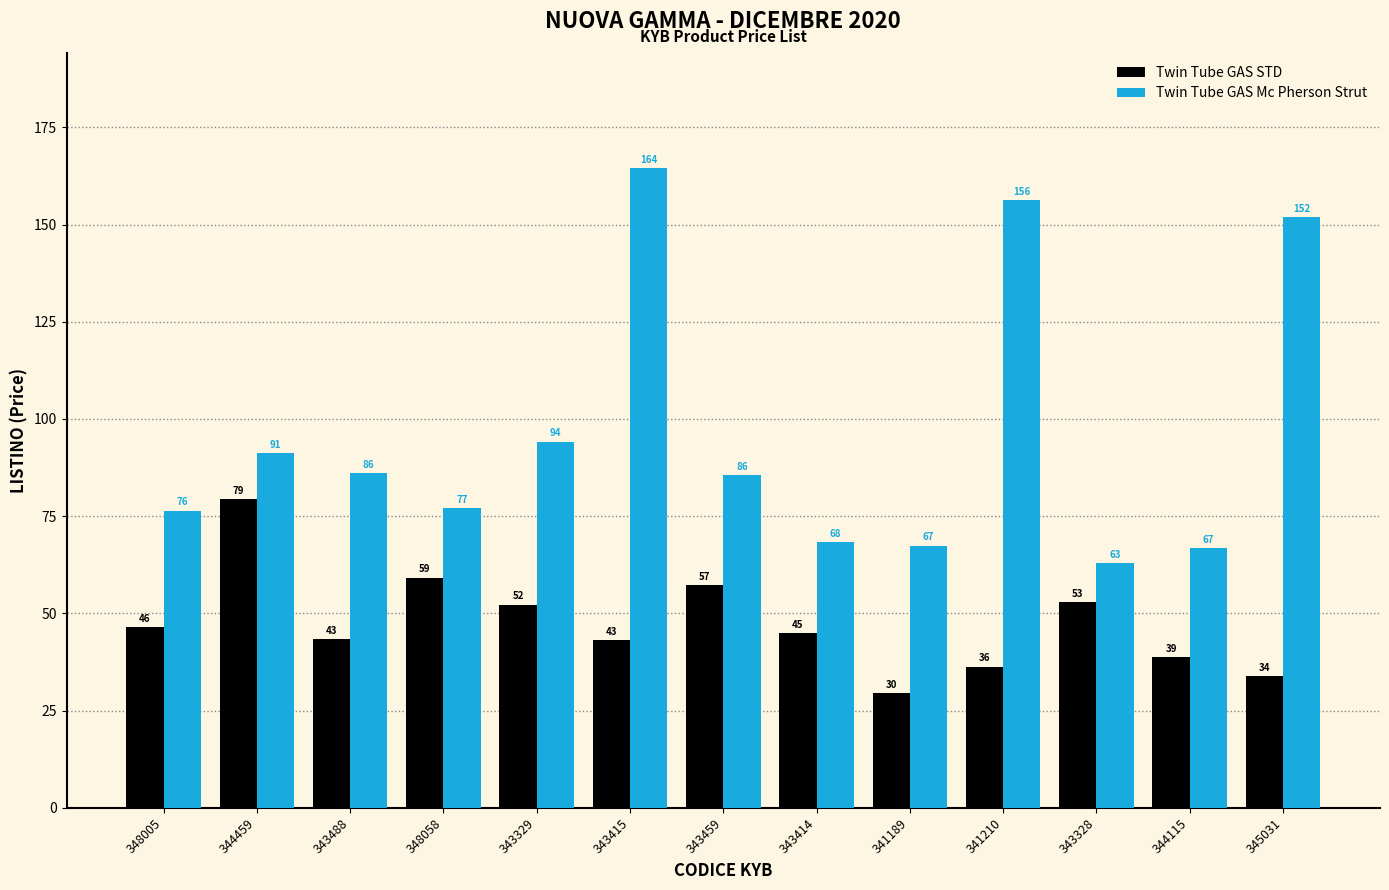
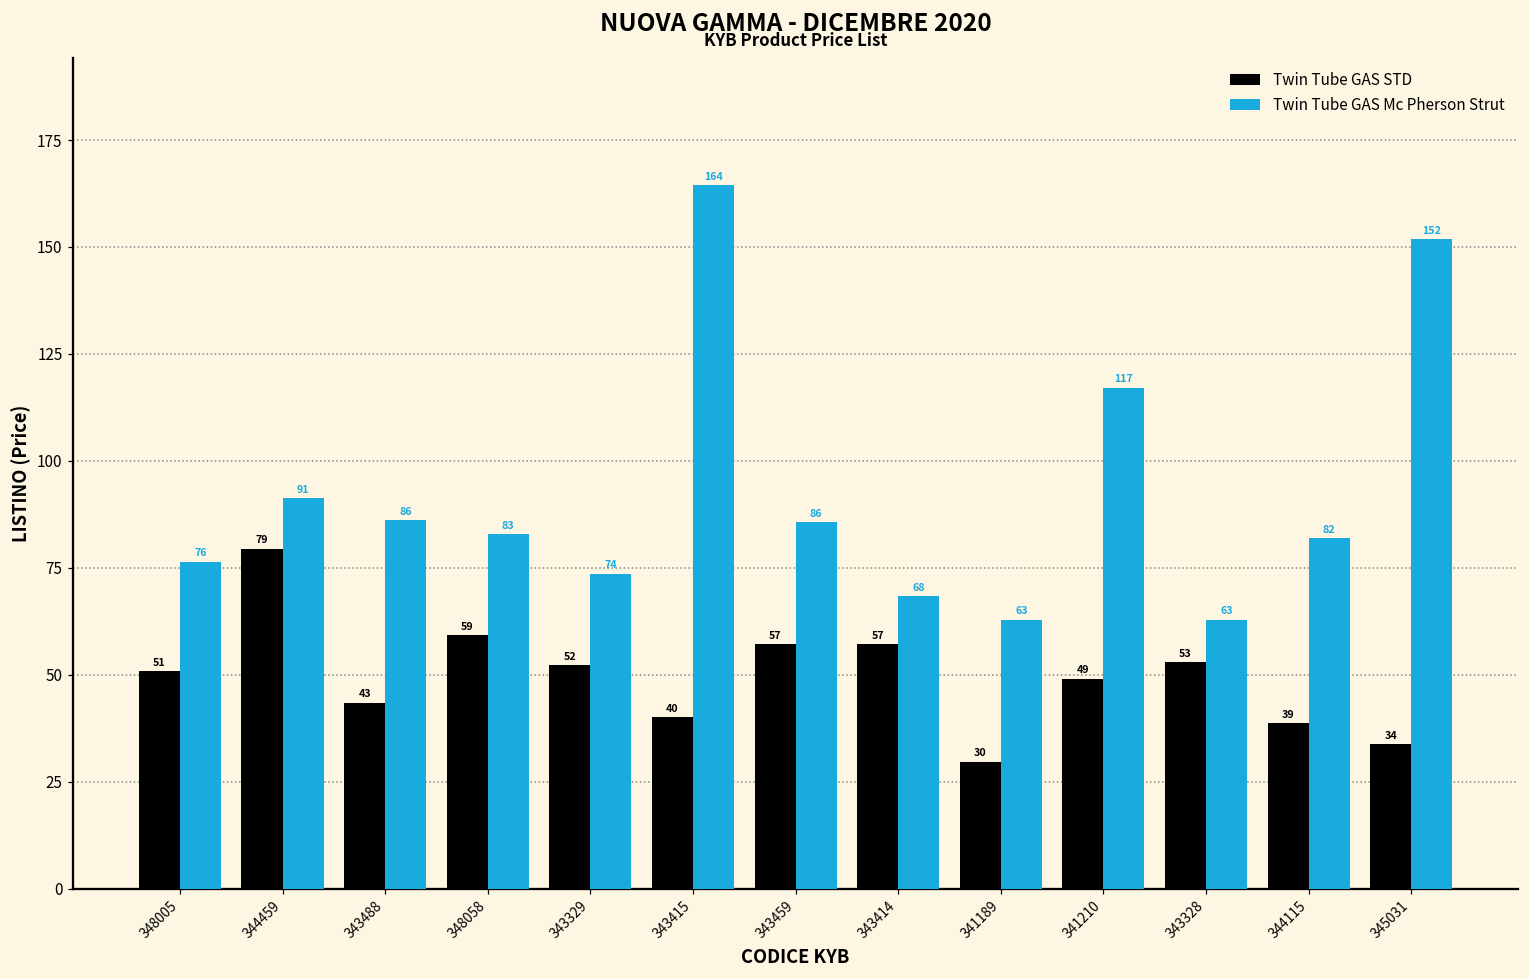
  {
    "Twin Tube GAS STD": {
-     "348005": 46,
+     "348005": 51,
      "344459": 79,
      "343488": 43,
      "348058": 59,
      "343329": 52,
-     "343415": 43,
+     "343415": 40,
      "343459": 57,
-     "343414": 45,
+     "343414": 57,
      "341189": 30,
-     "341210": 36,
+     "341210": 49,
      "343328": 53,
      "344115": 39,
      "345031": 34
    },
    "Twin Tube GAS Mc Pherson Strut": {
      "348005": 76,
      "344459": 91,
      "343488": 86,
-     "348058": 77,
-     "343329": 94,
+     "348058": 83,
+     "343329": 74,
      "343415": 164,
      "343459": 86,
      "343414": 68,
-     "341189": 67,
-     "341210": 156,
+     "341189": 63,
+     "341210": 117,
      "343328": 63,
-     "344115": 67,
+     "344115": 82,
      "345031": 152
    }
  }
